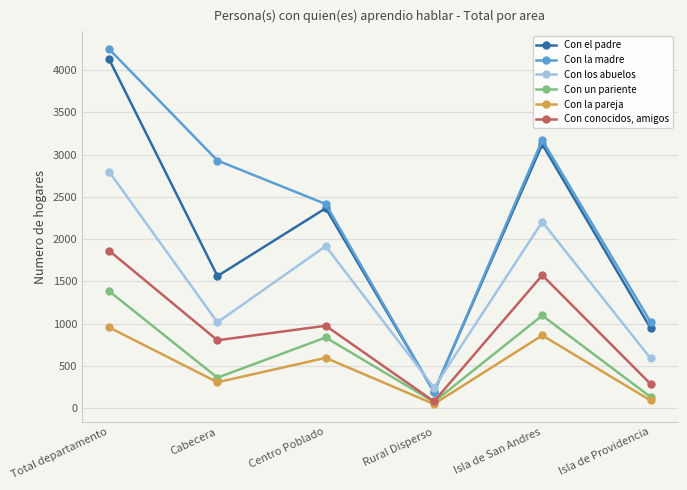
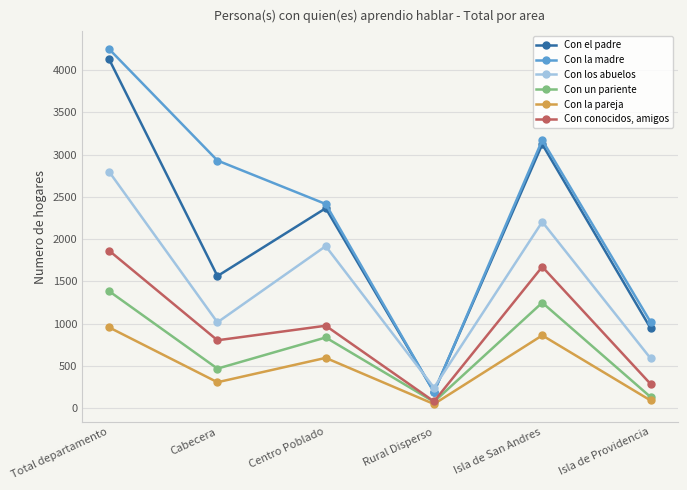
  {
    "Con el padre": {
      "Total departamento": 4100,
      "Cabecera": 1600,
      "Centro Poblado": 2400,
      "Isla de San Andres": 3100,
      "Isla de Providencia": 900
    },
    "Con la madre": {
      "Total departamento": 4200,
      "Cabecera": 2900,
      "Centro Poblado": 2400,
      "Isla de San Andres": 3200,
      "Isla de Providencia": 1000
    },
    "Con los abuelos": {
      "Total departamento": 2800,
      "Cabecera": 1000,
      "Centro Poblado": 1900,
      "Rural Disperso": 200,
      "Isla de San Andres": 2200,
      "Isla de Providencia": 600
    },
    "Con un pariente": {
      "Total departamento": 1400,
-     "Cabecera": 400,
+     "Cabecera": 500,
      "Centro Poblado": 800,
-     "Isla de San Andres": 1100,
+     "Isla de San Andres": 1300,
      "Isla de Providencia": 100
    },
    "Con la pareja": {
      "Total departamento": 1000,
      "Cabecera": 300,
      "Centro Poblado": 600,
      "Isla de San Andres": 900,
      "Isla de Providencia": 100
    },
    "Con conocidos, amigos": {
      "Total departamento": 1900,
      "Cabecera": 800,
      "Centro Poblado": 1000,
-     "Isla de San Andres": 1600,
+     "Isla de San Andres": 1700,
      "Isla de Providencia": 300
    }
  }
